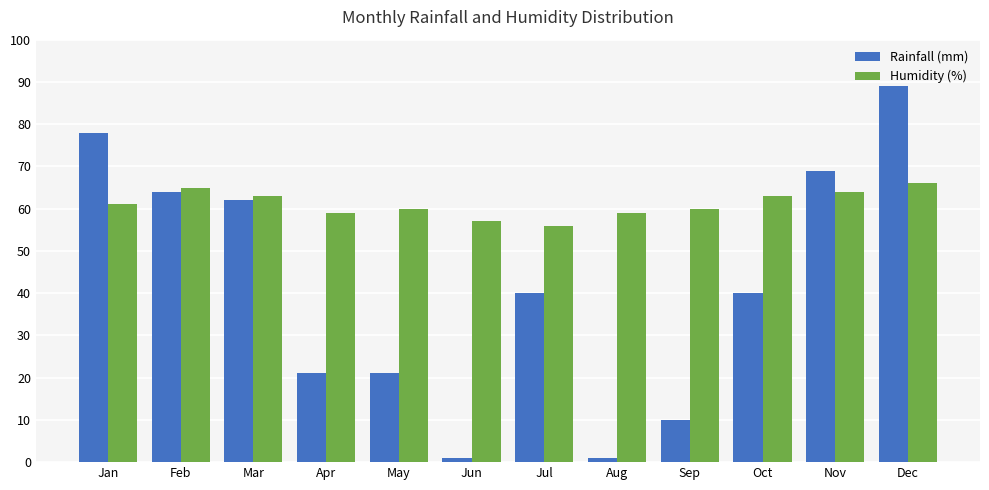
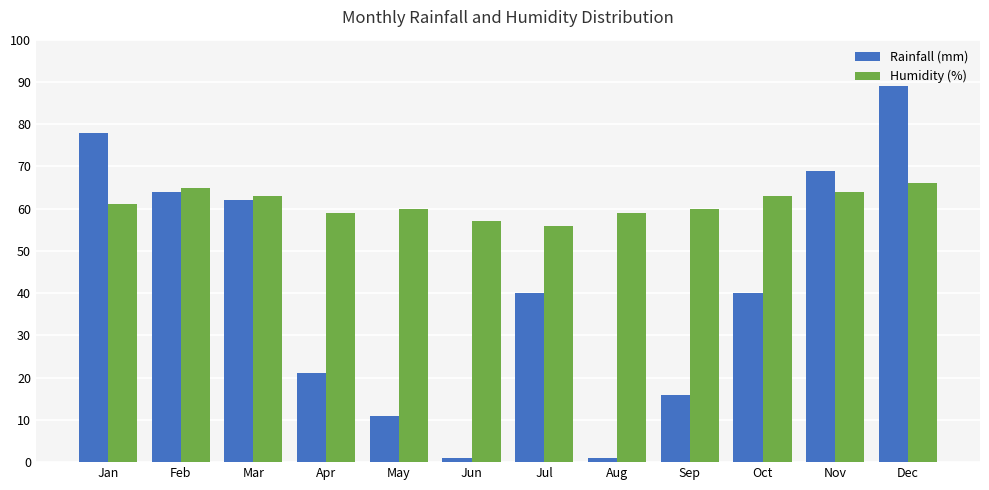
  {
    "Rainfall (mm)": {
      "Jan": 78,
      "Feb": 64,
      "Mar": 62,
      "Apr": 21,
-     "May": 21,
+     "May": 11,
      "Jun": 1,
      "Jul": 40,
      "Aug": 1,
-     "Sep": 10,
+     "Sep": 16,
      "Oct": 40,
      "Nov": 69,
      "Dec": 89
    },
    "Humidity (%)": {
      "Jan": 61,
      "Feb": 65,
      "Mar": 63,
      "Apr": 59,
      "May": 60,
      "Jun": 57,
      "Jul": 56,
      "Aug": 59,
      "Sep": 60,
      "Oct": 63,
      "Nov": 64,
      "Dec": 66
    }
  }
